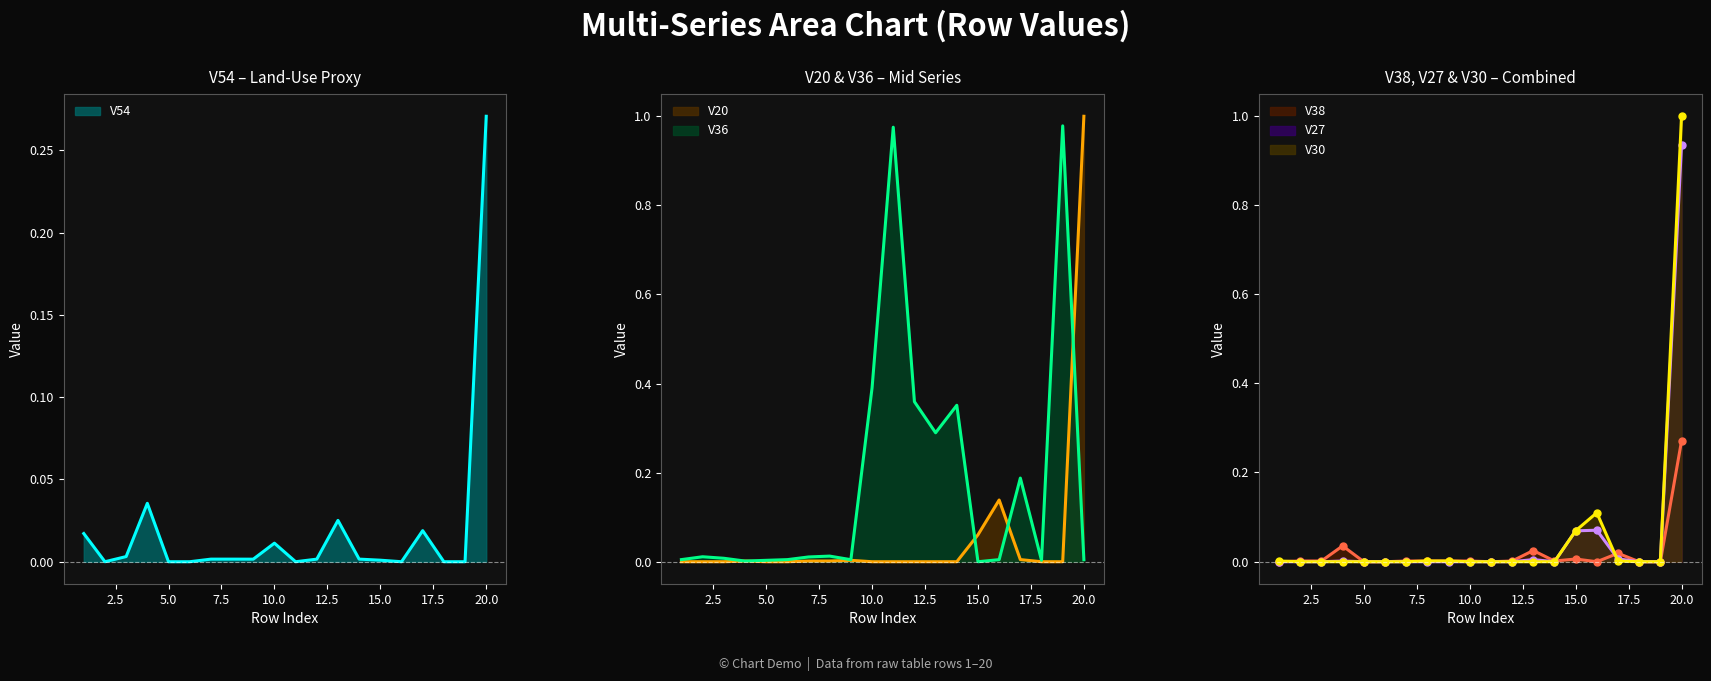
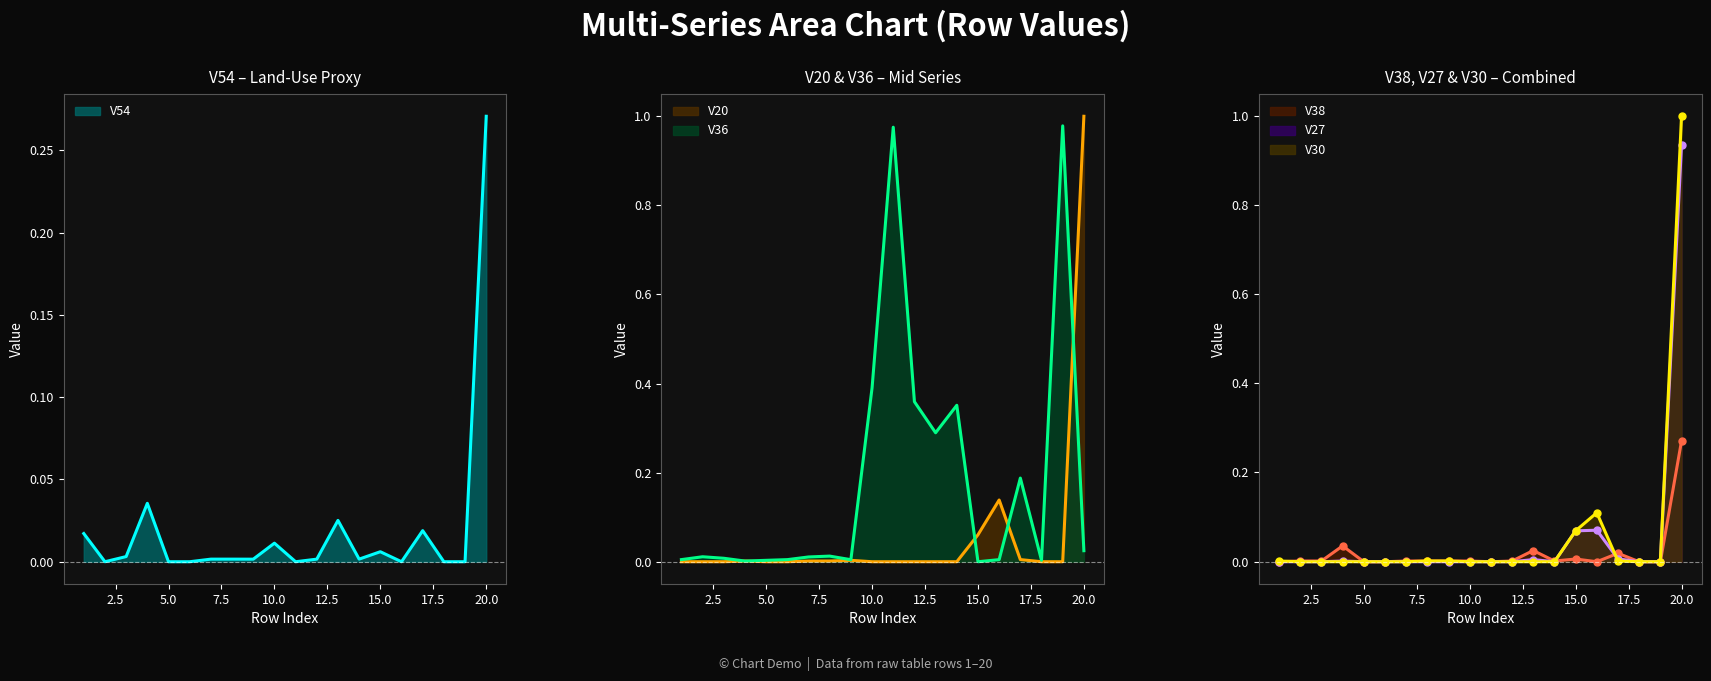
  {
    "V54 – Land-Use Proxy": {
      "5.0": 0.000,
      "10.0": 0.011,
-     "15.0": 0.001,
+     "15.0": 0.006,
      "20.0": 0.271
    },
    "V20 & V36 – Mid Series": {
      "V20": {
        "10.0": 0.00,
        "15.0": 0.06,
        "20.0": 1.00
      },
      "V36": {
        "10.0": 0.39,
        "15.0": 0.00,
-       "20.0": 0.00
+       "20.0": 0.02
      }
    },
    "V38, V27 & V30 – Combined": {
      "V27": {
        "20.0": 0.93
      }
    }
  }
